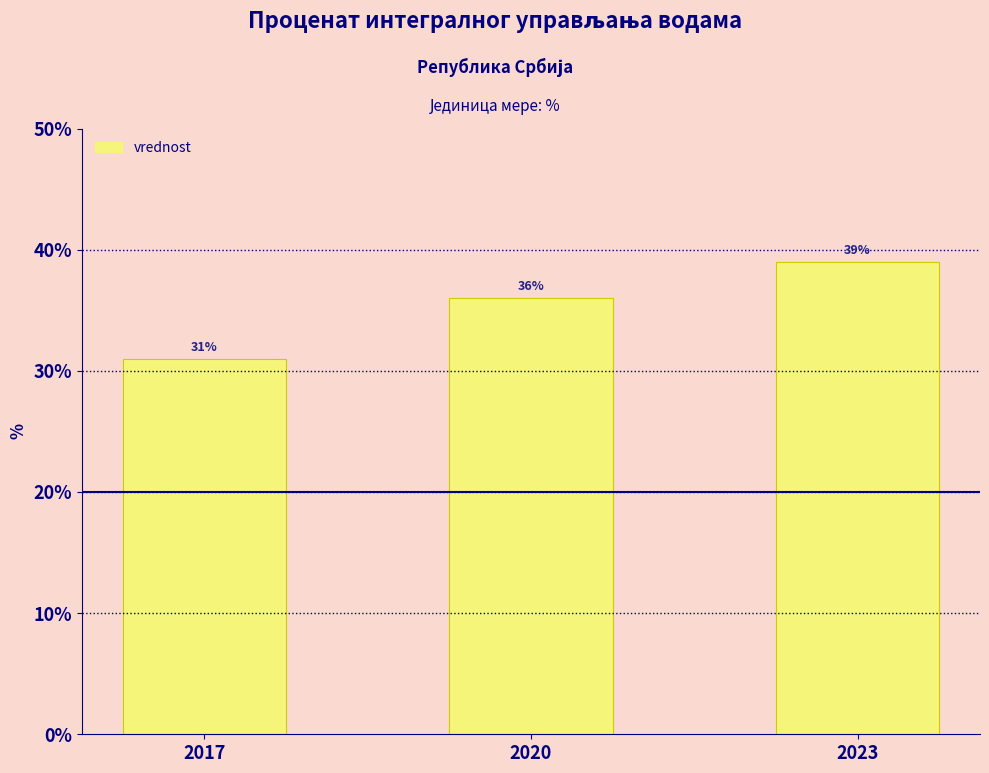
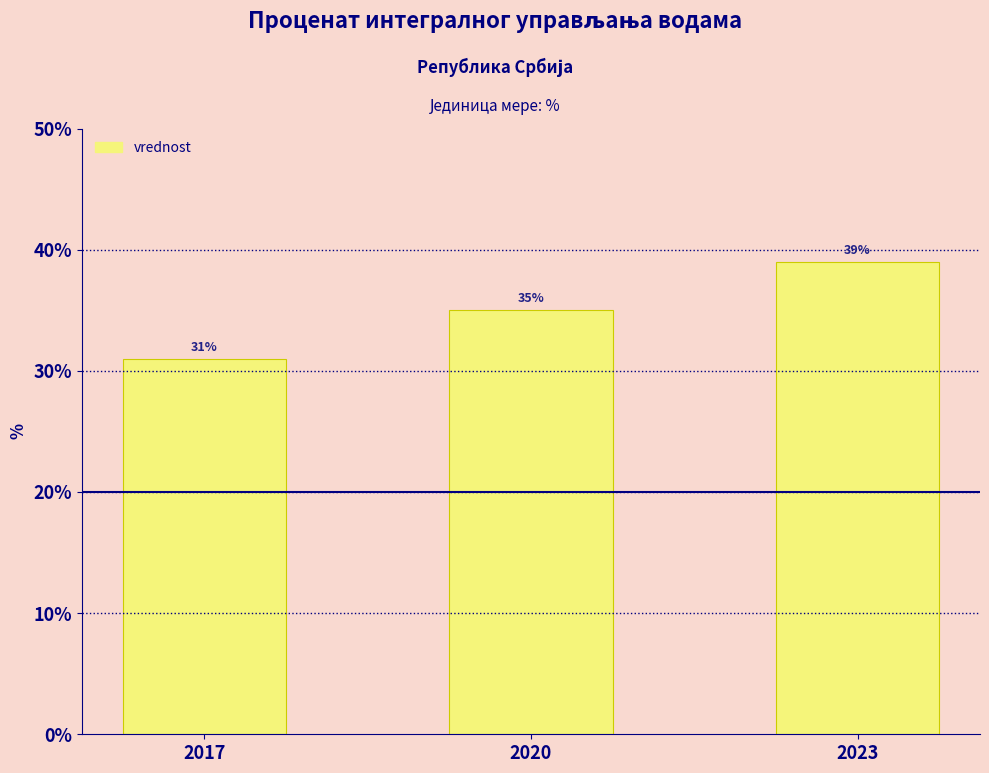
  {
    "2017": "31%",
-   "2020": "36%",
+   "2020": "35%",
    "2023": "39%"
  }
